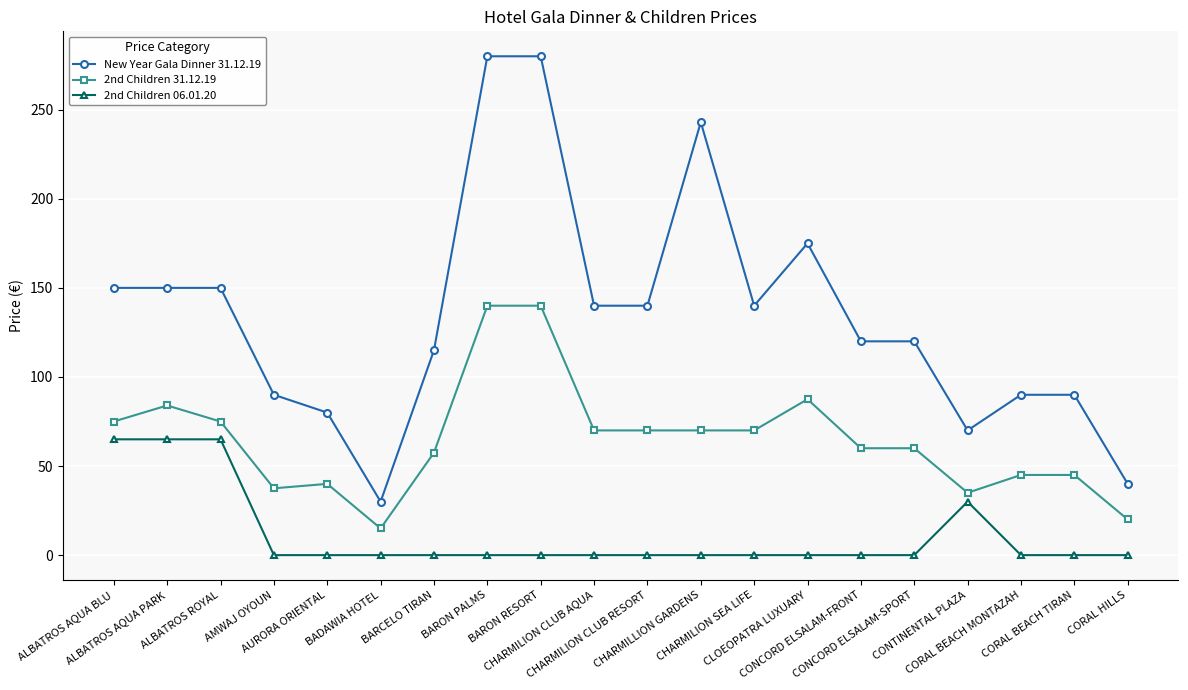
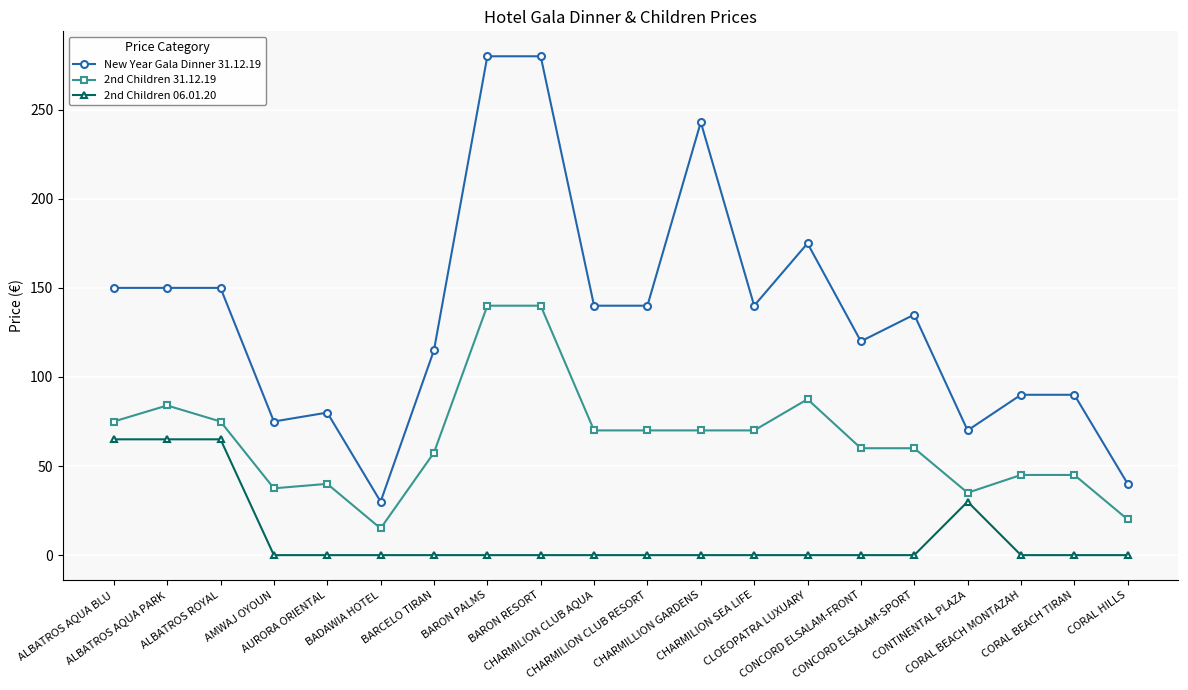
  {
    "New Year Gala Dinner 31.12.19": {
      "ALBATROS AQUA BLU": 150,
      "ALBATROS AQUA PARK": 150,
      "ALBATROS ROYAL": 150,
-     "AMWAJ OYOUN": 90,
+     "AMWAJ OYOUN": 75,
      "AURORA ORIENTAL": 80,
      "BADAWIA HOTEL": 30,
      "BARCELO TIRAN": 115,
      "BARON PALMS": 280,
      "BARON RESORT": 280,
      "CHARMILION CLUB AQUA": 140,
      "CHARMILION CLUB RESORT": 140,
      "CHARMILLION GARDENS": 243,
      "CHARMILION SEA LIFE": 140,
      "CLOEOPATRA LUXUARY": 175,
      "CONCORD ELSALAM-FRONT": 120,
-     "CONCORD ELSALAM-SPORT": 120,
+     "CONCORD ELSALAM-SPORT": 135,
      "CONTINENTAL PLAZA": 70,
      "CORAL BEACH MONTAZAH": 90,
      "CORAL BEACH TIRAN": 90,
      "CORAL HILLS": 40
    },
    "2nd Children 31.12.19": {
      "ALBATROS AQUA BLU": 75,
      "ALBATROS AQUA PARK": 84,
      "ALBATROS ROYAL": 75,
      "AMWAJ OYOUN": 38,
      "AURORA ORIENTAL": 40,
      "BADAWIA HOTEL": 15,
      "BARCELO TIRAN": 58,
      "BARON PALMS": 140,
      "BARON RESORT": 140,
      "CHARMILION CLUB AQUA": 70,
      "CHARMILION CLUB RESORT": 70,
      "CHARMILLION GARDENS": 70,
      "CHARMILION SEA LIFE": 70,
      "CLOEOPATRA LUXUARY": 88,
      "CONCORD ELSALAM-FRONT": 60,
      "CONCORD ELSALAM-SPORT": 60,
      "CONTINENTAL PLAZA": 35,
      "CORAL BEACH MONTAZAH": 45,
      "CORAL BEACH TIRAN": 45,
      "CORAL HILLS": 20
    },
    "2nd Children 06.01.20": {
      "ALBATROS AQUA BLU": 65,
      "ALBATROS AQUA PARK": 65,
      "ALBATROS ROYAL": 65,
      "AMWAJ OYOUN": 0,
      "AURORA ORIENTAL": 0,
      "BADAWIA HOTEL": 0,
      "BARCELO TIRAN": 0,
      "BARON PALMS": 0,
      "BARON RESORT": 0,
      "CHARMILION CLUB AQUA": 0,
      "CHARMILION CLUB RESORT": 0,
      "CHARMILLION GARDENS": 0,
      "CHARMILION SEA LIFE": 0,
      "CLOEOPATRA LUXUARY": 0,
      "CONCORD ELSALAM-FRONT": 0,
      "CONCORD ELSALAM-SPORT": 0,
      "CONTINENTAL PLAZA": 30,
      "CORAL BEACH MONTAZAH": 0,
      "CORAL BEACH TIRAN": 0,
      "CORAL HILLS": 0
    }
  }
